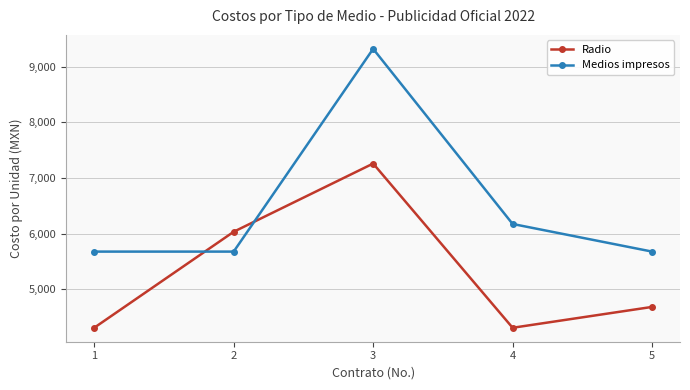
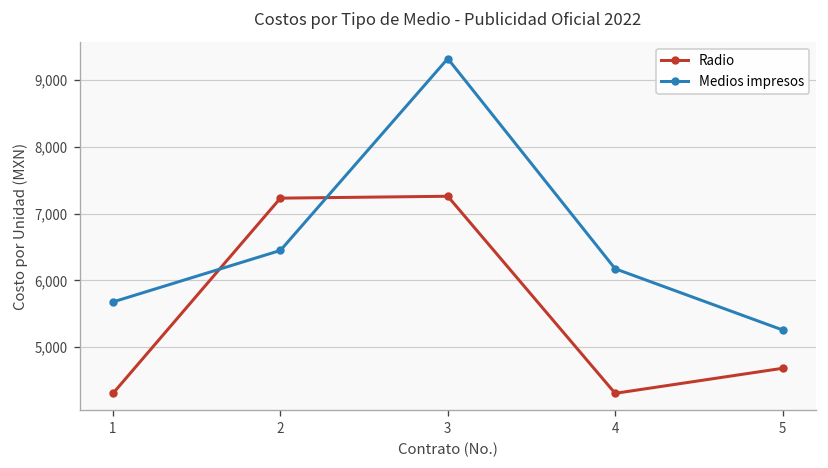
  {
    "Radio": {
      "1": "4,300",
-     "2": "6,000",
+     "2": "7,200",
      "3": "7,300",
      "4": "4,300",
      "5": "4,700"
    },
    "Medios impresos": {
      "1": "5,700",
-     "2": "5,700",
+     "2": "6,400",
      "3": "9,300",
      "4": "6,200",
-     "5": "5,700"
+     "5": "5,300"
    }
  }
